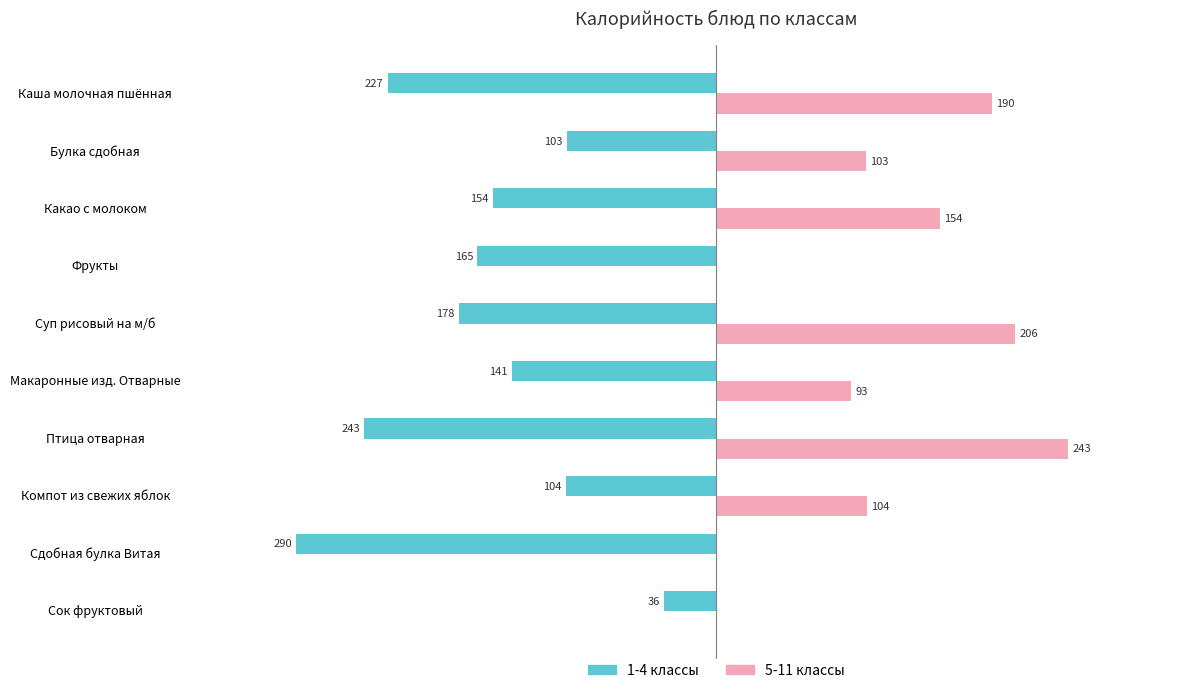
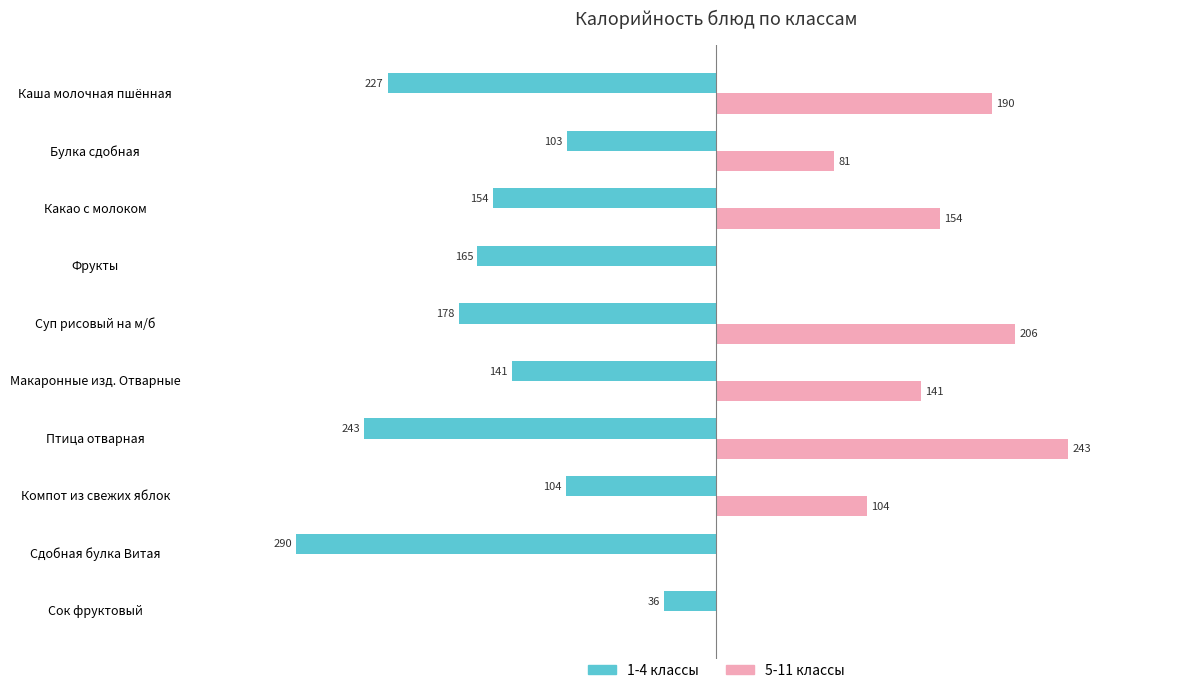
  {
    "5-11 классы": {
      "Каша молочная пшённая": 190,
-     "Булка сдобная": 103,
+     "Булка сдобная": 81,
      "Какао с молоком": 154,
      "Суп рисовый на м/б": 206,
-     "Макаронные изд. Отварные": 93,
+     "Макаронные изд. Отварные": 141,
      "Птица отварная": 243,
      "Компот из свежих яблок": 104
    }
  }
